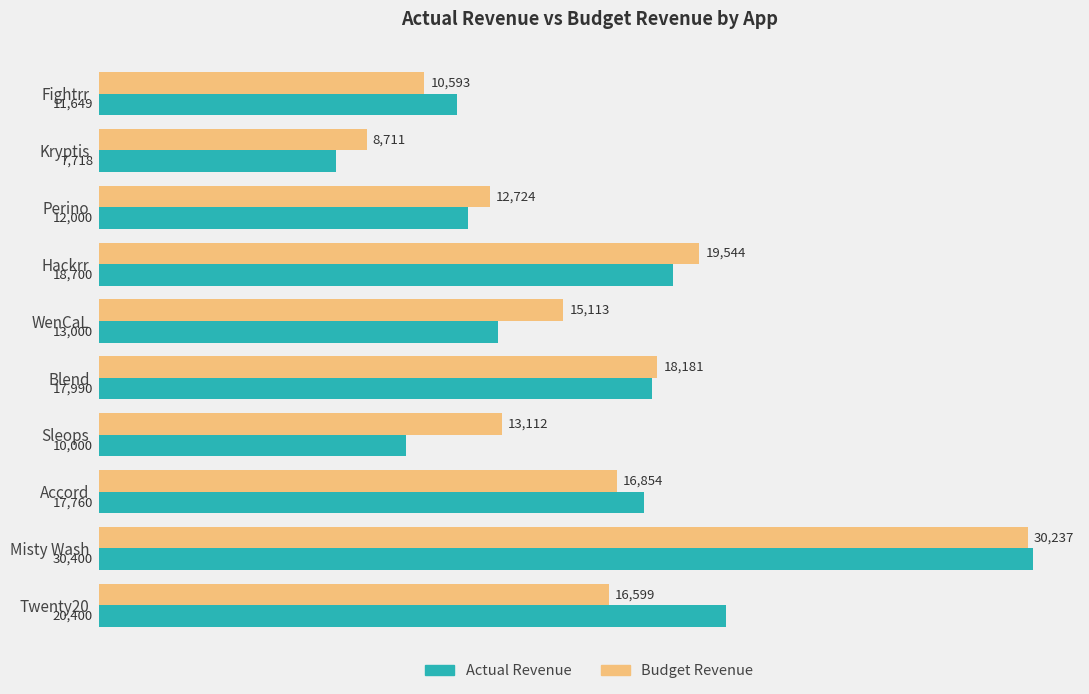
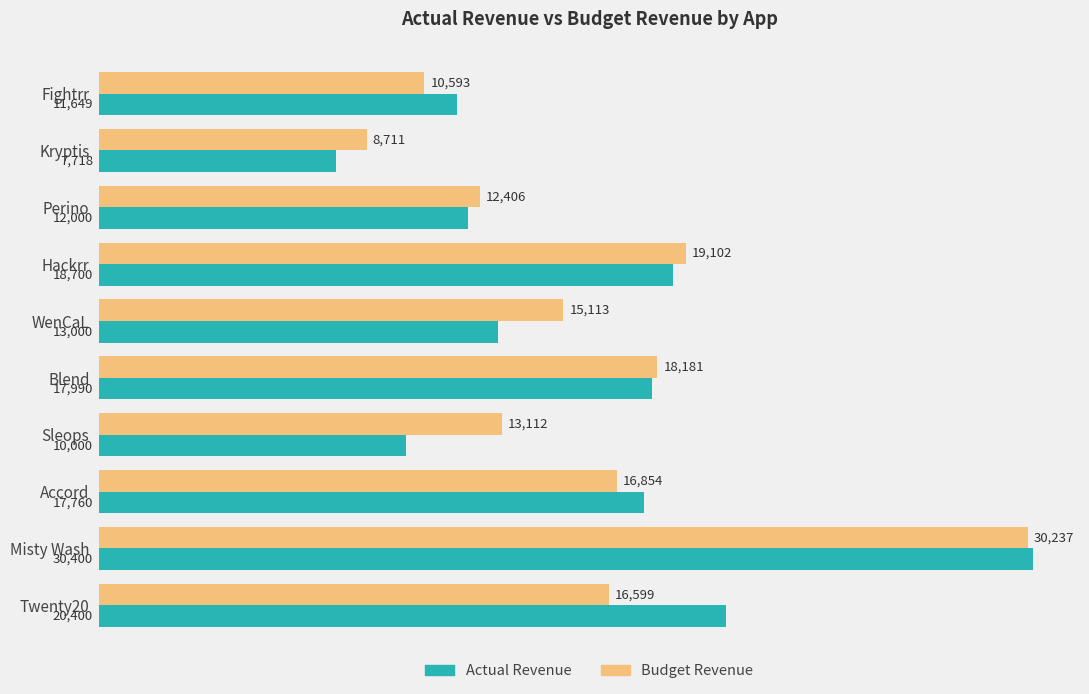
  {
    "Budget Revenue": {
      "Fightrr": "10,593",
      "Kryptis": "8,711",
-     "Perino": "12,724",
-     "Hackrr": "19,544",
+     "Perino": "12,406",
+     "Hackrr": "19,102",
      "WenCaL": "15,113",
      "Blend": "18,181",
      "Sleops": "13,112",
      "Accord": "16,854",
      "Misty Wash": "30,237",
      "Twenty20": "16,599"
    }
  }
